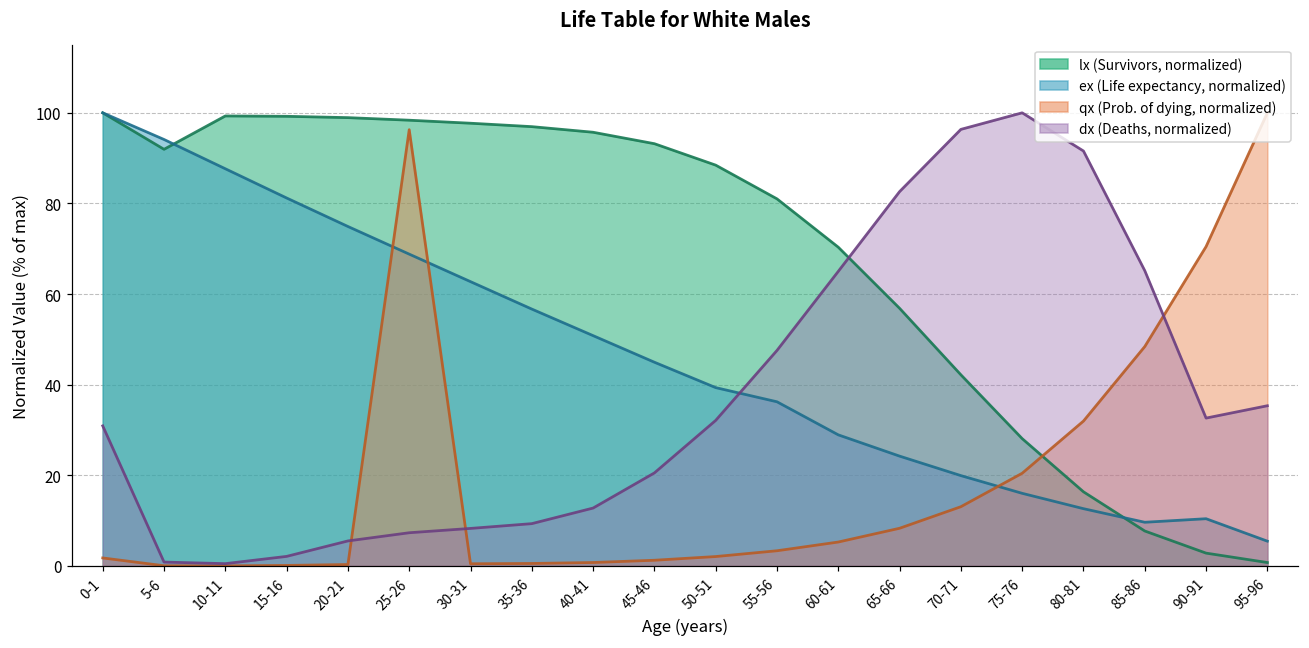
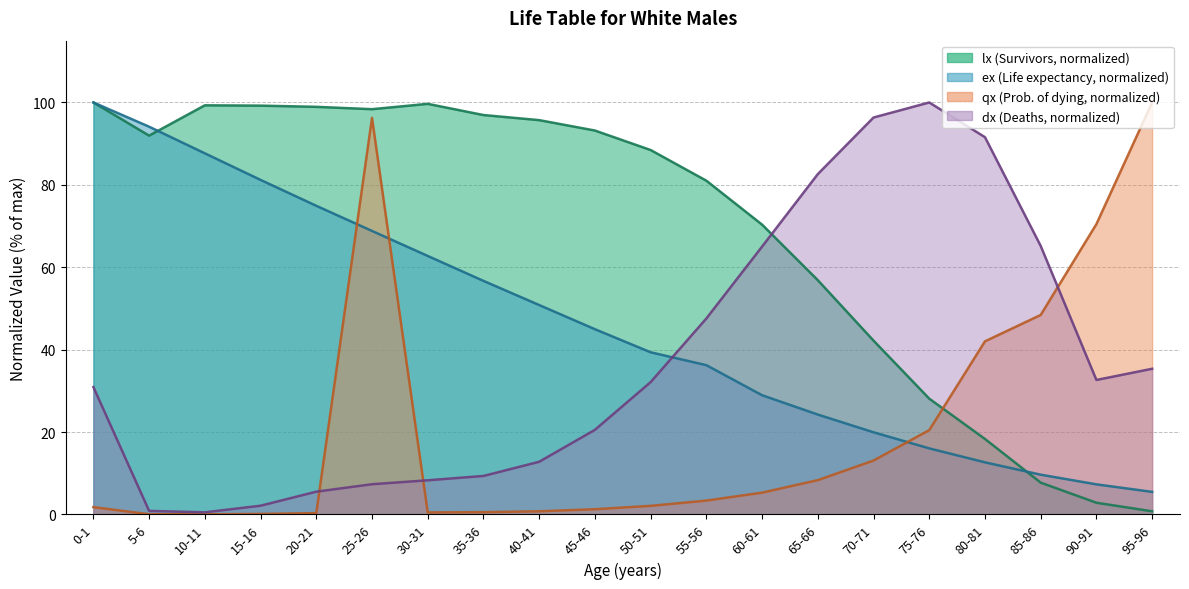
  {
    "lx (Survivors, normalized)": {
      "5-6": 92,
      "10-11": 99,
      "15-16": 99,
      "20-21": 99,
      "25-26": 98,
-     "30-31": 98,
+     "30-31": 100,
      "35-36": 97,
      "40-41": 96,
      "45-46": 93,
      "50-51": 88,
      "55-56": 81,
      "60-61": 70,
      "65-66": 57,
      "70-71": 42,
      "75-76": 28,
-     "80-81": 16,
+     "80-81": 18,
      "85-86": 8,
      "90-91": 3,
      "95-96": 1
    },
    "ex (Life expectancy, normalized)": {
      "5-6": 94,
      "10-11": 88,
      "15-16": 81,
      "20-21": 75,
      "25-26": 69,
      "30-31": 63,
      "35-36": 57,
      "40-41": 51,
      "45-46": 45,
      "50-51": 39,
      "55-56": 36,
      "60-61": 29,
      "65-66": 24,
      "70-71": 20,
      "75-76": 16,
      "80-81": 13,
      "85-86": 10,
-     "90-91": 10,
+     "90-91": 7,
      "95-96": 5
    },
    "qx (Prob. of dying, normalized)": {
      "0-1": 2,
      "5-6": 0,
      "15-16": 0,
      "20-21": 0,
      "25-26": 96,
      "30-31": 0,
      "35-36": 1,
      "40-41": 1,
      "45-46": 1,
      "50-51": 2,
      "55-56": 3,
      "60-61": 5,
      "65-66": 8,
      "70-71": 13,
      "75-76": 20,
-     "80-81": 32,
+     "80-81": 42,
      "85-86": 48,
      "90-91": 70
    },
    "dx (Deaths, normalized)": {
      "0-1": 31,
      "5-6": 1,
      "15-16": 2,
      "20-21": 6,
      "25-26": 7,
      "30-31": 8,
      "35-36": 9,
      "40-41": 13,
      "45-46": 21,
      "50-51": 32,
      "55-56": 48,
      "60-61": 65,
      "65-66": 83,
      "70-71": 96,
      "75-76": 100,
      "80-81": 92,
      "85-86": 65,
      "90-91": 33,
      "95-96": 35
    }
  }
